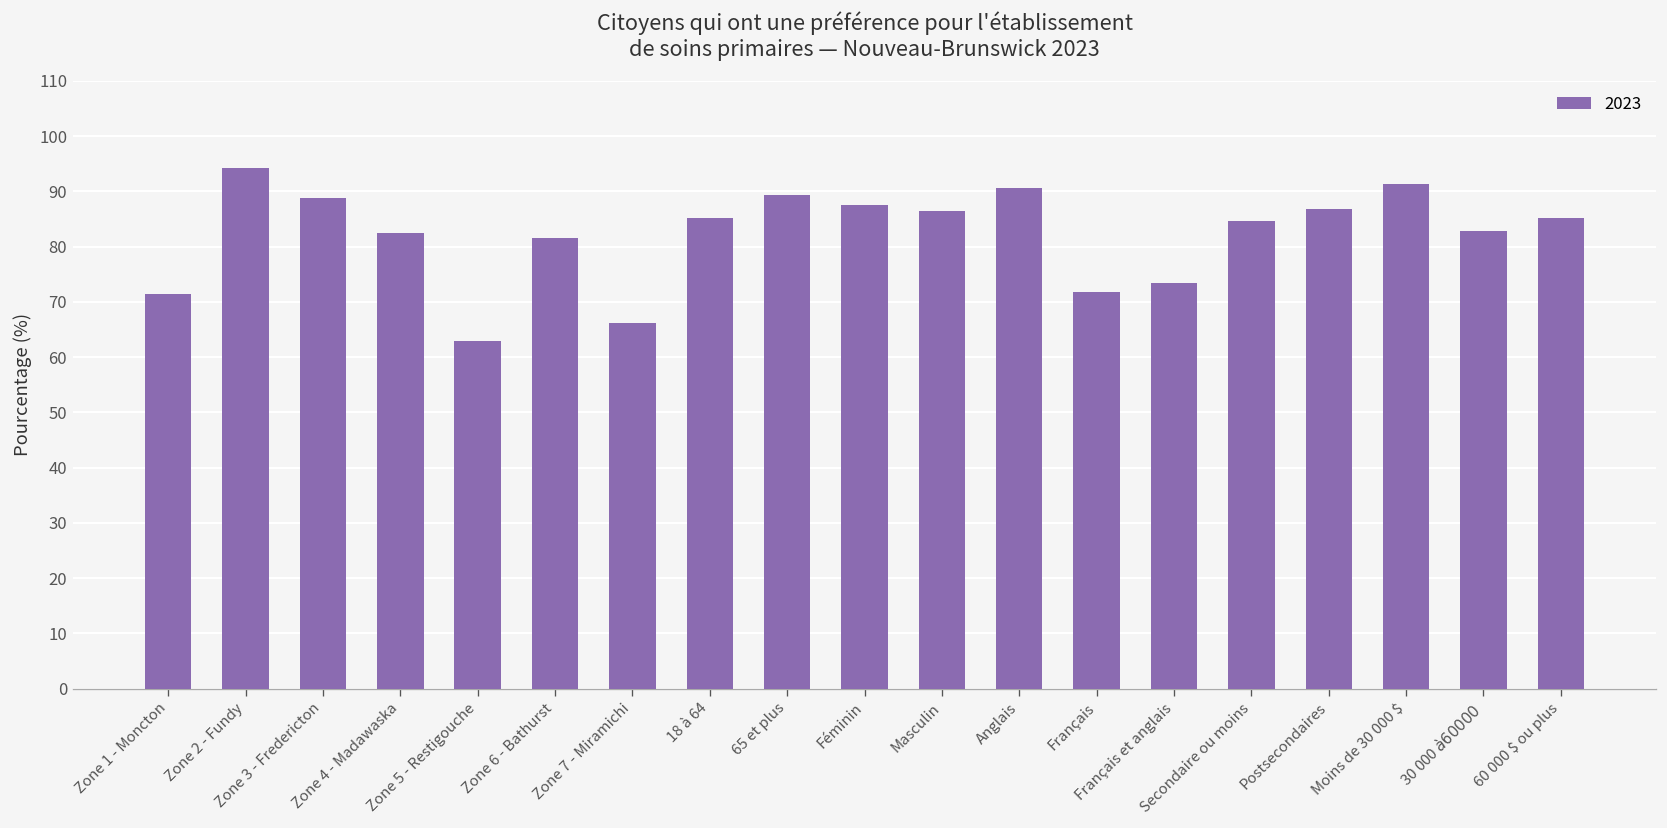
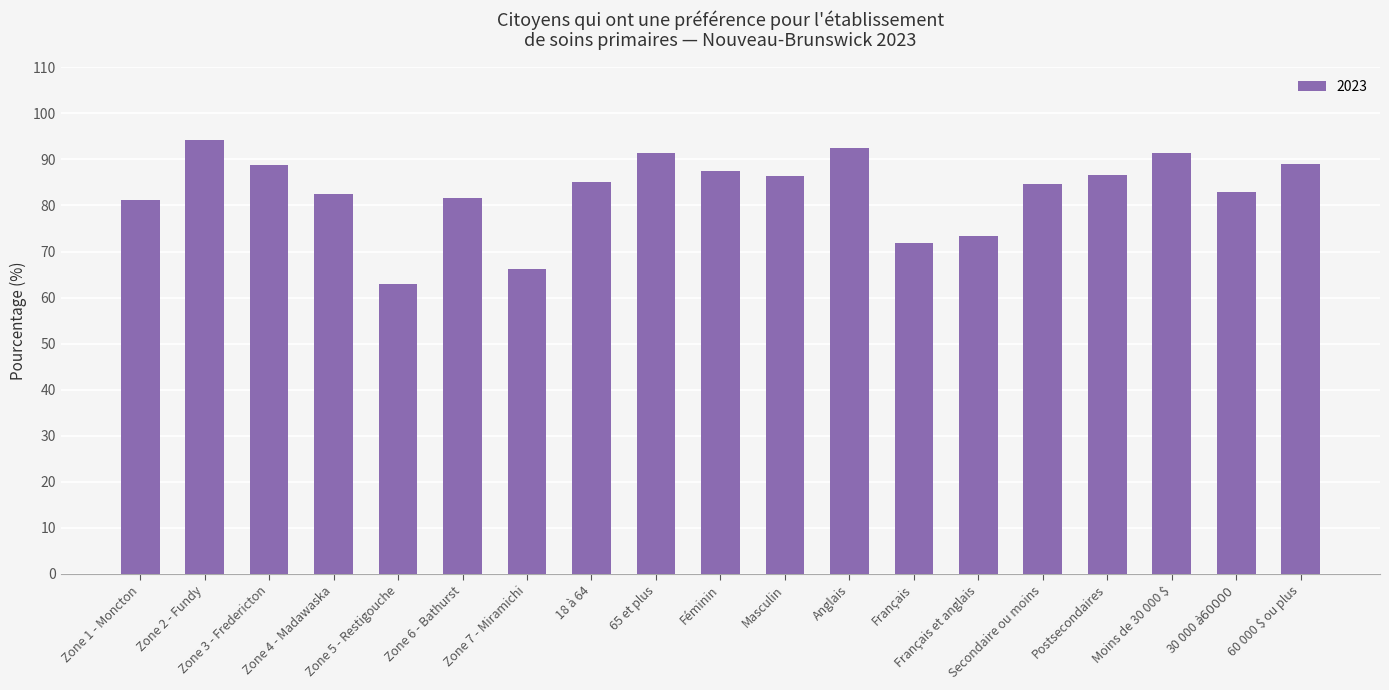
  {
-   "Zone 1 - Moncton": 71,
+   "Zone 1 - Moncton": 81,
    "Zone 2 - Fundy": 94,
    "Zone 3 - Fredericton": 89,
    "Zone 4 - Madawaska": 82,
    "Zone 5 - Restigouche": 63,
    "Zone 6 - Bathurst": 82,
    "Zone 7 - Miramichi": 66,
    "18 à 64": 85,
-   "65 et plus": 89,
+   "65 et plus": 91,
    "Féminin": 87,
    "Masculin": 87,
-   "Anglais": 91,
+   "Anglais": 92,
    "Français": 72,
    "Français et anglais": 73,
    "Secondaire ou moins": 85,
    "Postsecondaires": 87,
    "Moins de 30 000 $": 91,
-   "60 000 $ ou plus": 85
+   "60 000 $ ou plus": 89
  }
